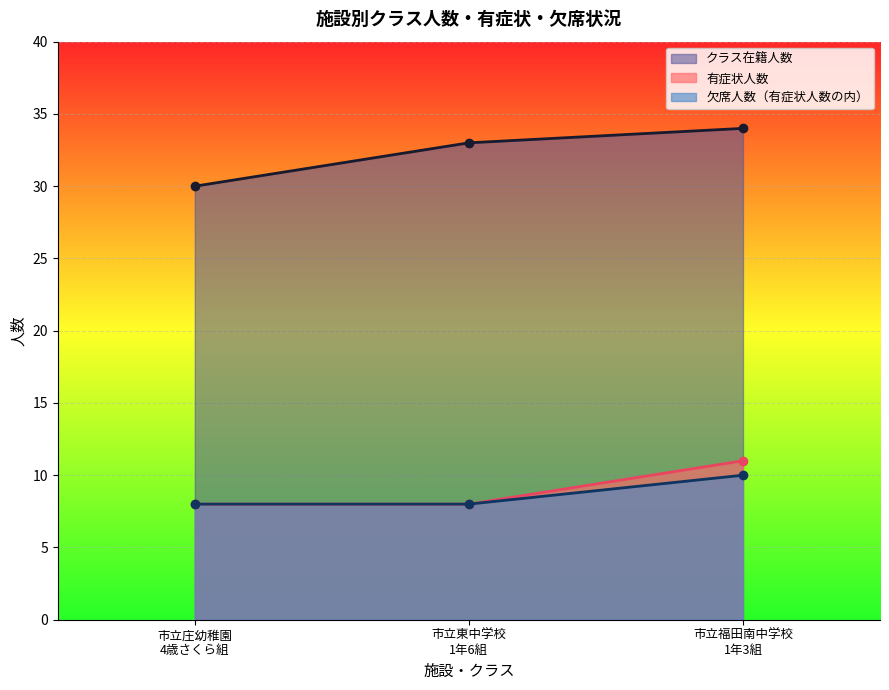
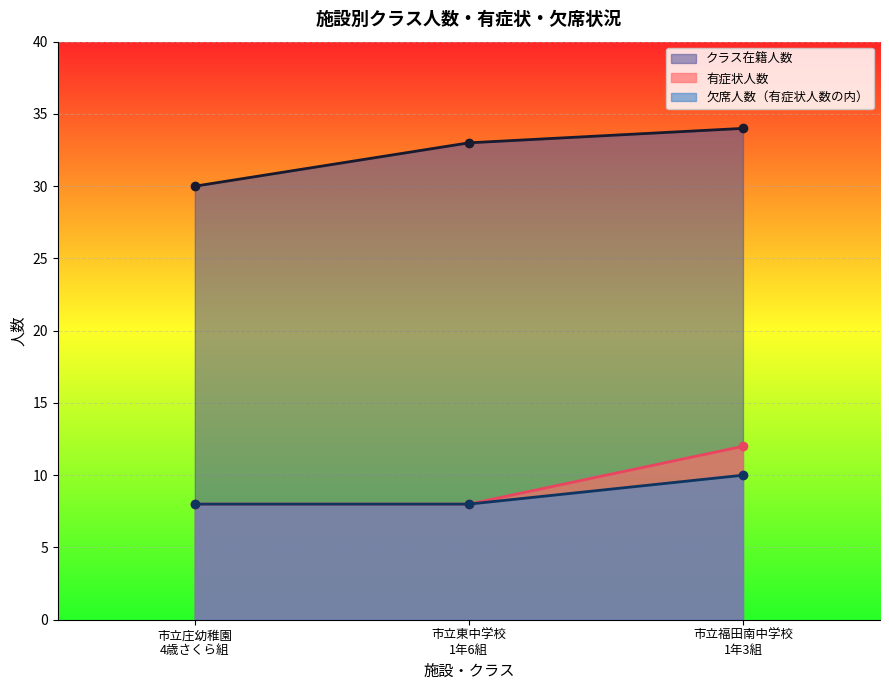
  {
    "有症状人数": {
-     "市立福田南中学校 1年3組": 11
+     "市立福田南中学校 1年3組": 12
    }
  }
